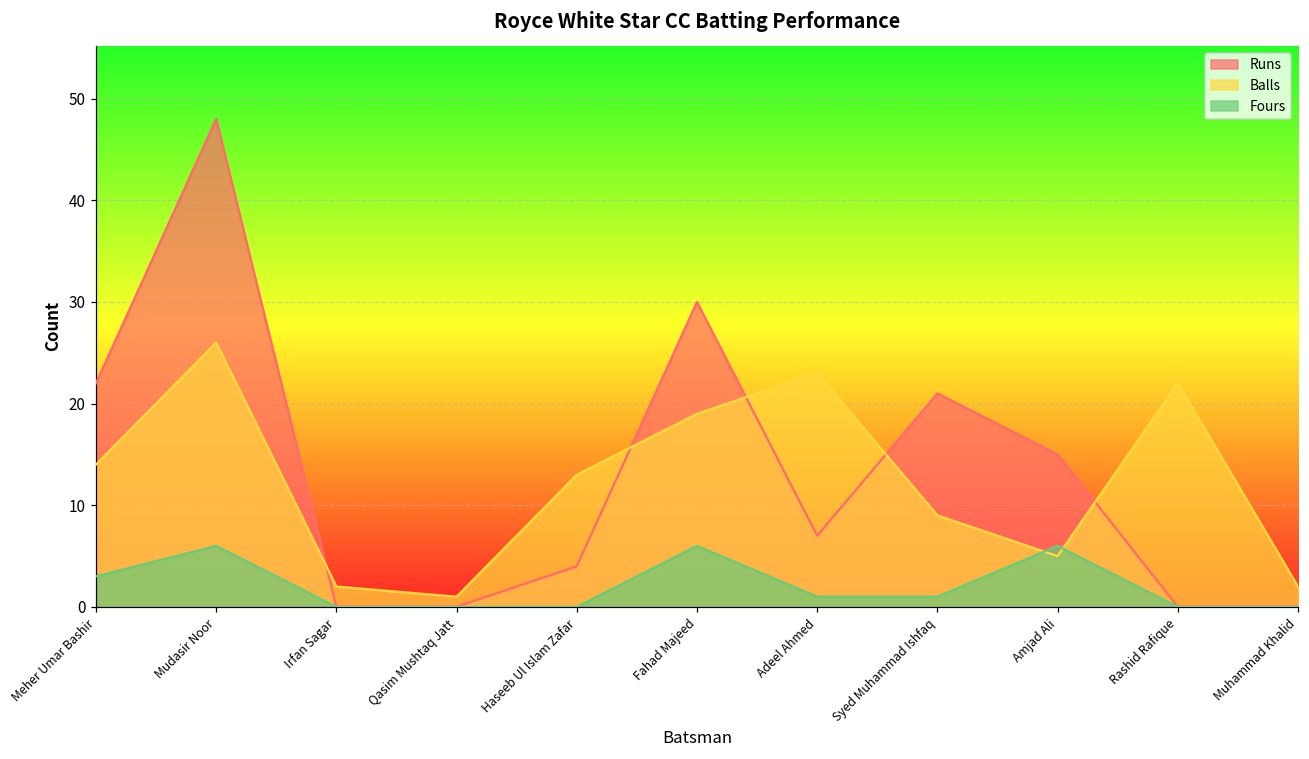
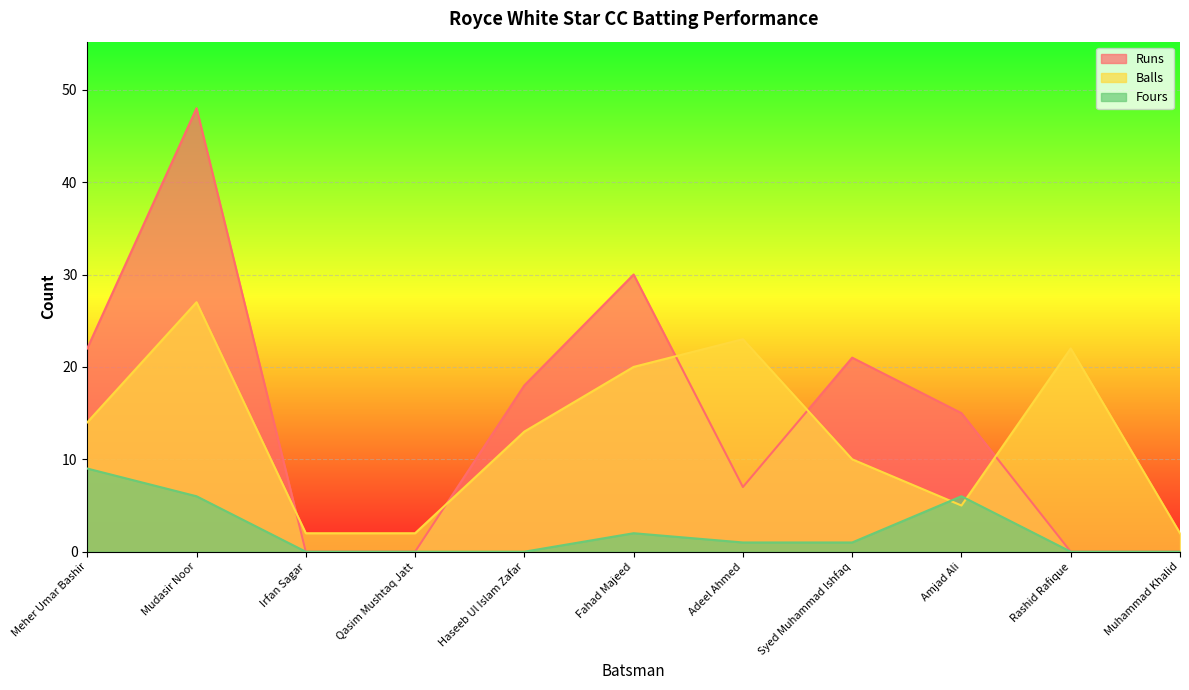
  {
    "Runs": {
      "Meher Umar Bashir": 22,
      "Mudasir Noor": 48,
-     "Haseeb Ul Islam Zafar": 4,
+     "Haseeb Ul Islam Zafar": 18,
      "Fahad Majeed": 30,
      "Adeel Ahmed": 7,
      "Syed Muhammad Ishfaq": 21,
      "Amjad Ali": 15
    },
    "Balls": {
      "Meher Umar Bashir": 14,
-     "Mudasir Noor": 26,
+     "Mudasir Noor": 27,
      "Irfan Sagar": 2,
-     "Qasim Mushtaq Jatt": 1,
+     "Qasim Mushtaq Jatt": 2,
      "Haseeb Ul Islam Zafar": 13,
-     "Fahad Majeed": 19,
+     "Fahad Majeed": 20,
      "Adeel Ahmed": 23,
-     "Syed Muhammad Ishfaq": 9,
+     "Syed Muhammad Ishfaq": 10,
      "Amjad Ali": 5,
      "Rashid Rafique": 22,
      "Muhammad Khalid": 2
    },
    "Fours": {
-     "Meher Umar Bashir": 3,
+     "Meher Umar Bashir": 9,
      "Mudasir Noor": 6,
      "Haseeb Ul Islam Zafar": 0,
-     "Fahad Majeed": 6,
+     "Fahad Majeed": 2,
      "Adeel Ahmed": 1,
      "Syed Muhammad Ishfaq": 1,
      "Amjad Ali": 6
    }
  }
